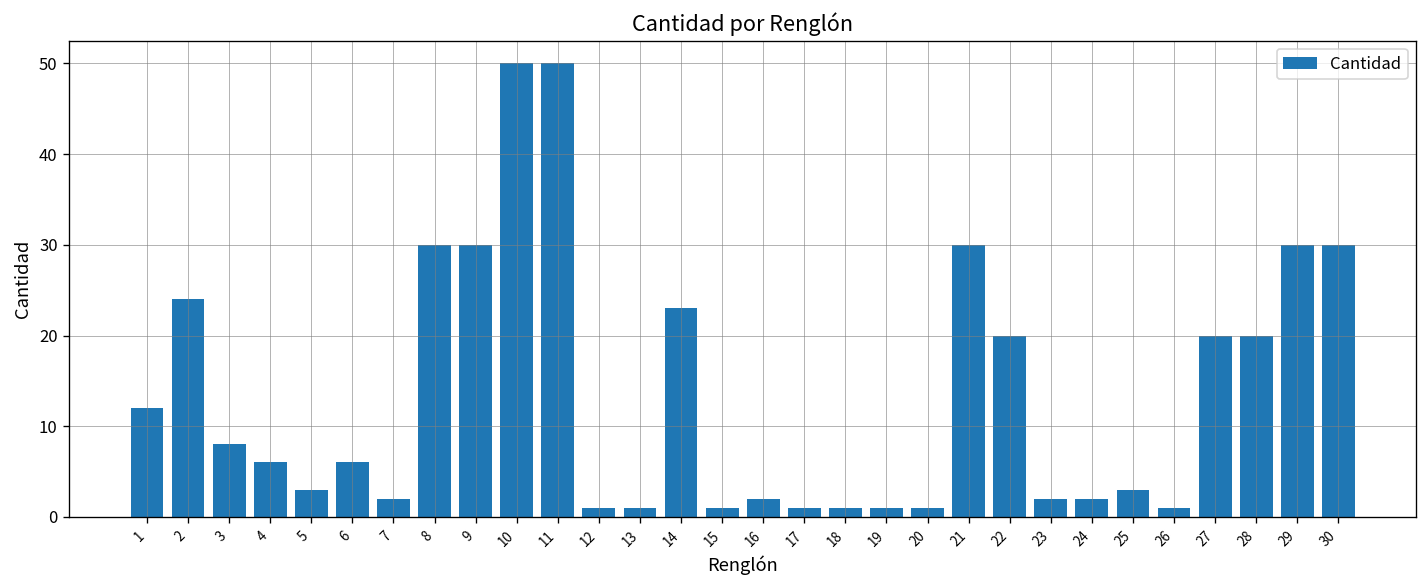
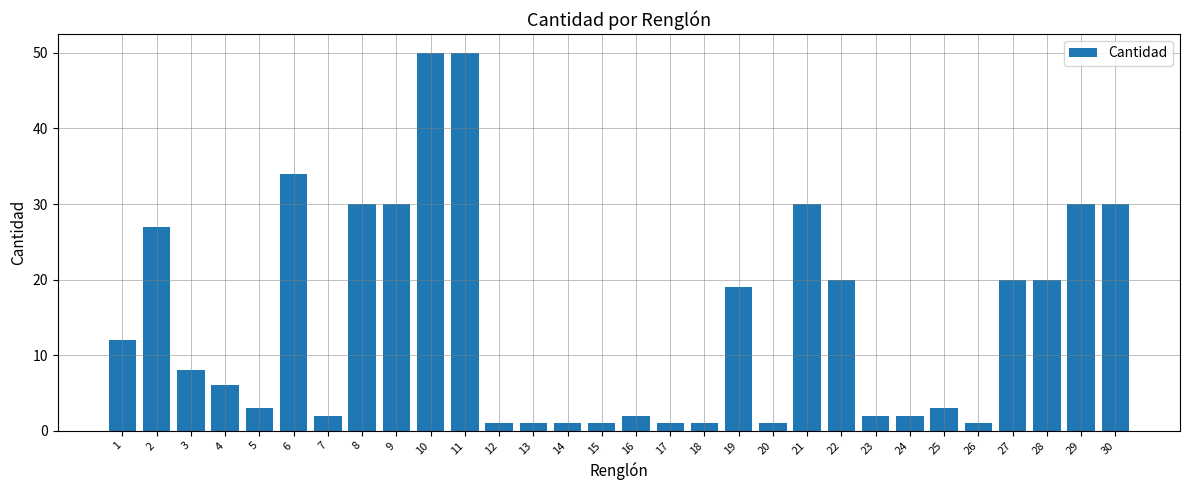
  {
    "1": 12,
-   "2": 24,
+   "2": 27,
    "3": 8,
    "4": 6,
    "5": 3,
-   "6": 6,
+   "6": 34,
    "7": 2,
    "8": 30,
    "9": 30,
    "10": 50,
    "11": 50,
    "12": 1,
    "13": 1,
-   "14": 23,
+   "14": 1,
    "15": 1,
    "16": 2,
    "17": 1,
    "18": 1,
-   "19": 1,
+   "19": 19,
    "20": 1,
    "21": 30,
    "22": 20,
    "23": 2,
    "24": 2,
    "25": 3,
    "26": 1,
    "27": 20,
    "28": 20,
    "29": 30,
    "30": 30
  }
